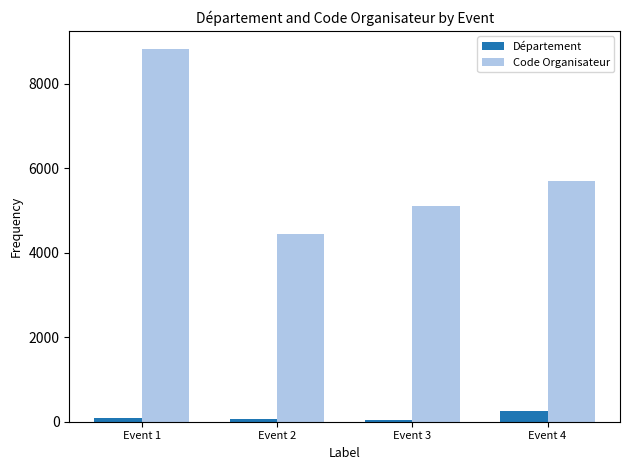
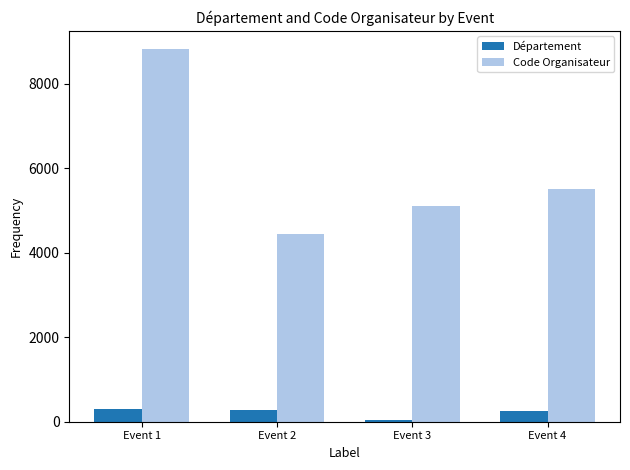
  {
    "Département": {
-     "Event 1": 100,
-     "Event 2": 100,
+     "Event 1": 300,
+     "Event 2": 300,
      "Event 4": 300
    },
    "Code Organisateur": {
      "Event 1": 8800,
      "Event 2": 4400,
      "Event 3": 5100,
-     "Event 4": 5700
+     "Event 4": 5500
    }
  }
